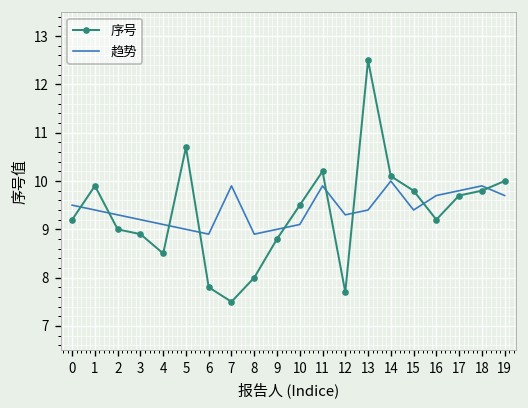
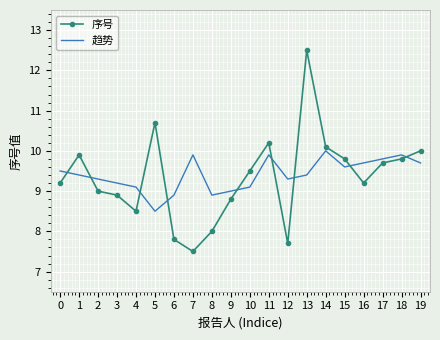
  {
    "序号": {
      "0": 9.2,
      "1": 9.9,
      "2": 9.0,
      "3": 8.9,
      "4": 8.5,
      "5": 10.7,
      "6": 7.8,
      "7": 7.5,
      "8": 8.0,
      "9": 8.8,
      "10": 9.5,
      "11": 10.2,
      "12": 7.7,
      "13": 12.5,
      "14": 10.1,
      "15": 9.8,
      "16": 9.2,
      "17": 9.7,
      "18": 9.8,
      "19": 10.0
    },
    "趋势": {
      "0": 9.5,
      "1": 9.4,
      "2": 9.3,
      "3": 9.2,
      "4": 9.1,
-     "5": 9.0,
+     "5": 8.5,
      "6": 8.9,
      "7": 9.9,
      "8": 8.9,
      "9": 9.0,
      "10": 9.1,
      "11": 9.9,
      "12": 9.3,
      "13": 9.4,
      "14": 10.0,
-     "15": 9.4,
+     "15": 9.6,
      "16": 9.7,
      "17": 9.8,
      "18": 9.9,
      "19": 9.7
    }
  }
